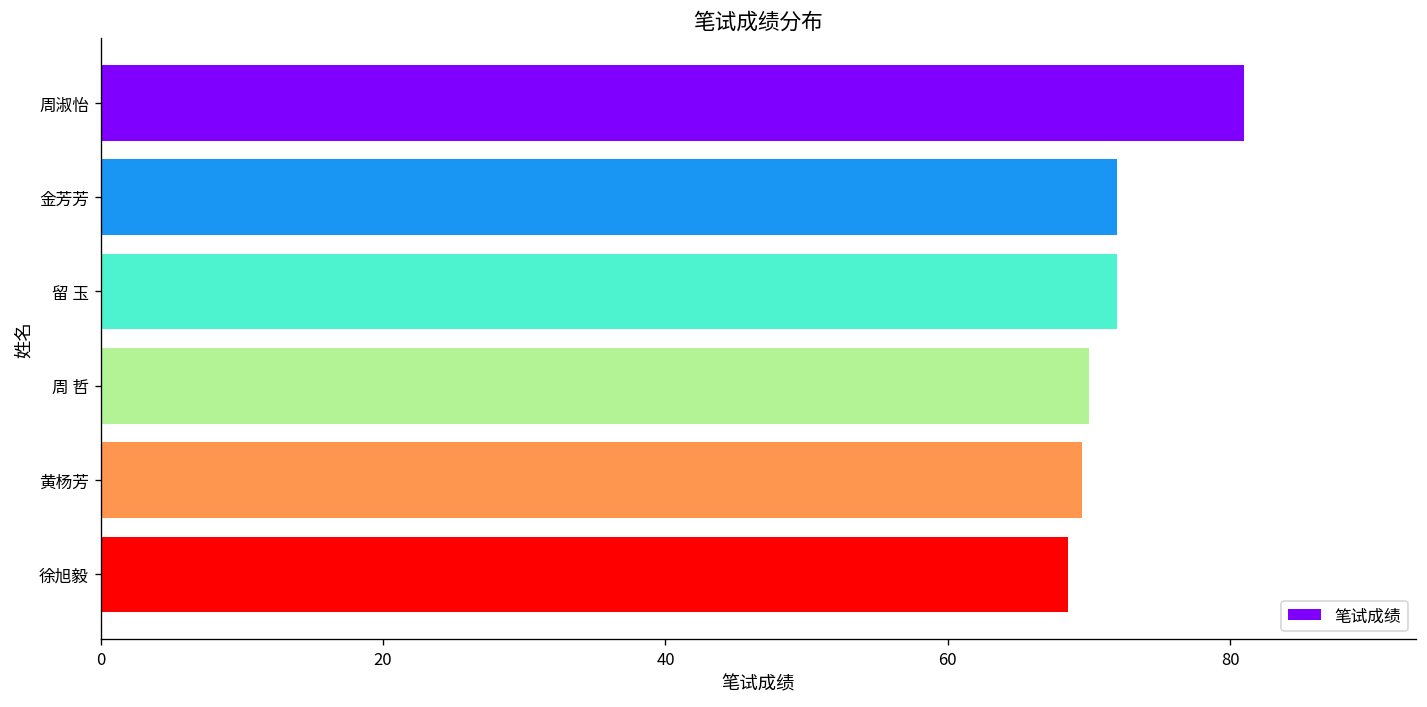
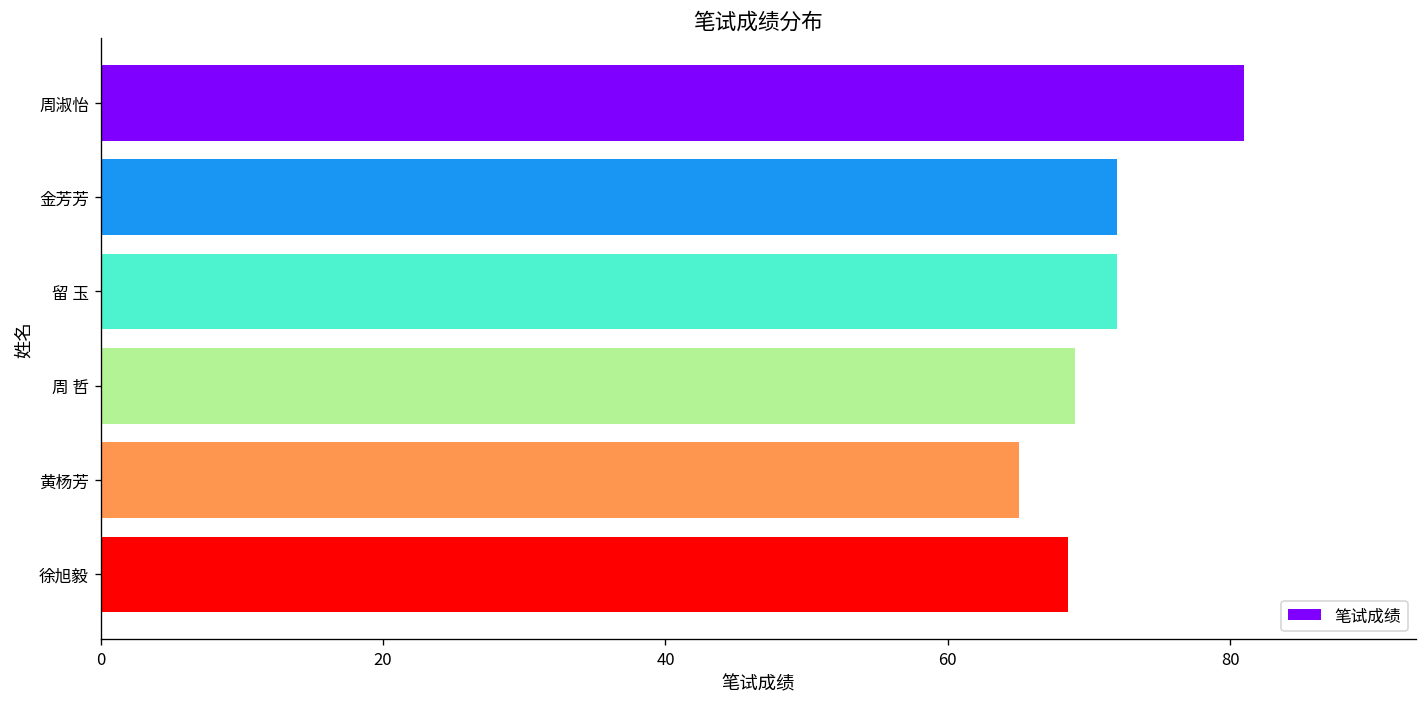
  {
    "周淑怡": 81.0,
    "金芳芳": 72.0,
    "留 玉": 72.0,
-   "周 哲": 70,
-   "黄杨芳": 69.5,
+   "周 哲": 69,
+   "黄杨芳": 65.0,
    "徐旭毅": 68.5
  }
